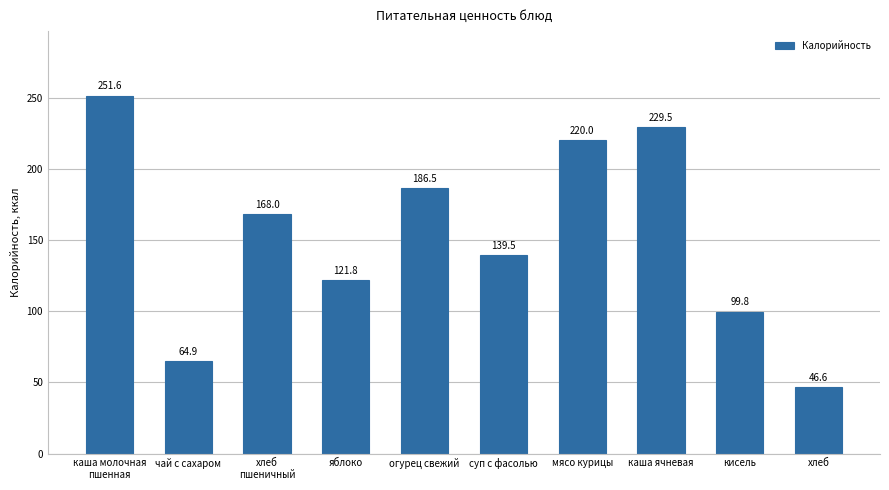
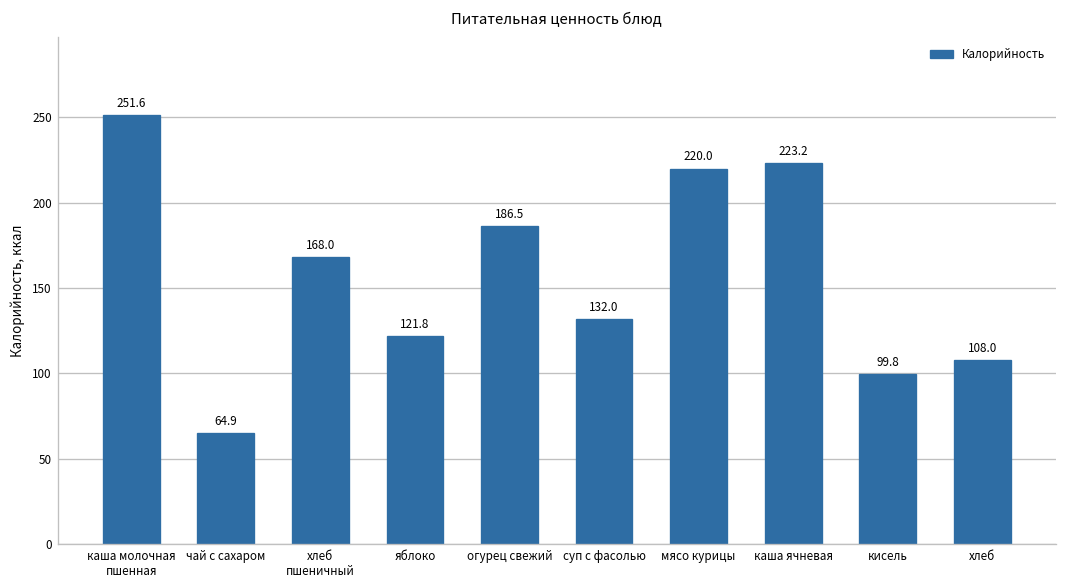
  {
    "каша молочная пшенная": 251.6,
    "чай с сахаром": 64.9,
    "хлеб пшеничный": 168.0,
    "яблоко": 121.8,
    "огурец свежий": 186.5,
-   "суп с фасолью": 139.5,
+   "суп с фасолью": 132.0,
    "мясо курицы": 220.0,
-   "каша ячневая": 229.5,
+   "каша ячневая": 223.2,
    "кисель": 99.8,
-   "хлеб": 46.6
+   "хлеб": 108.0
  }
